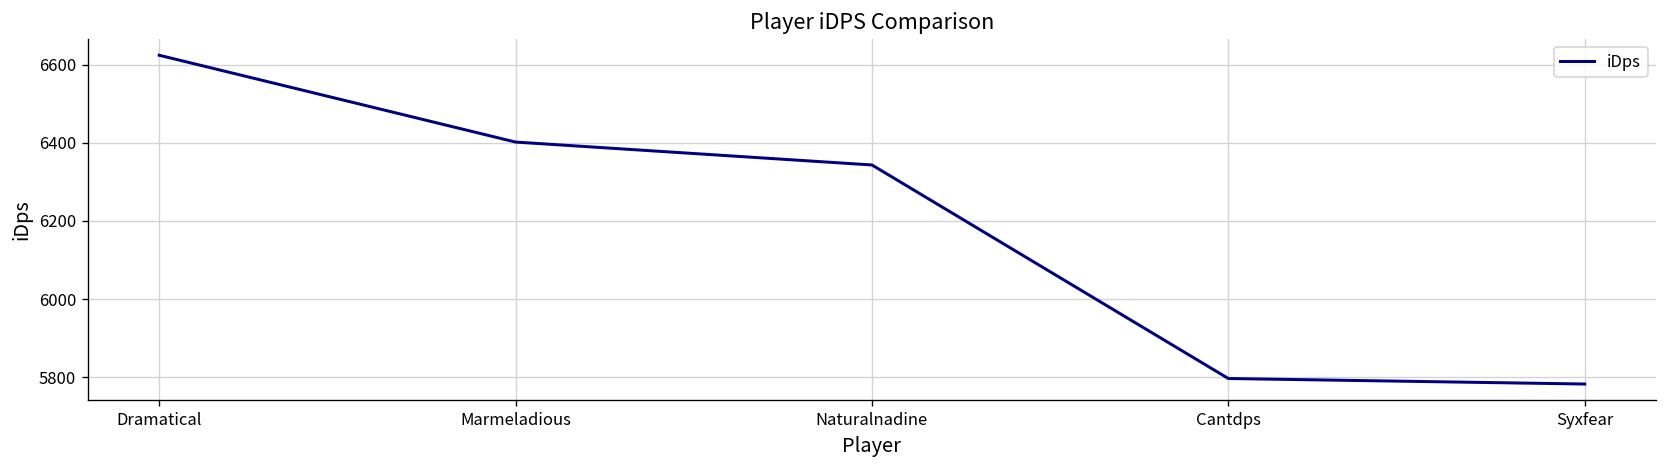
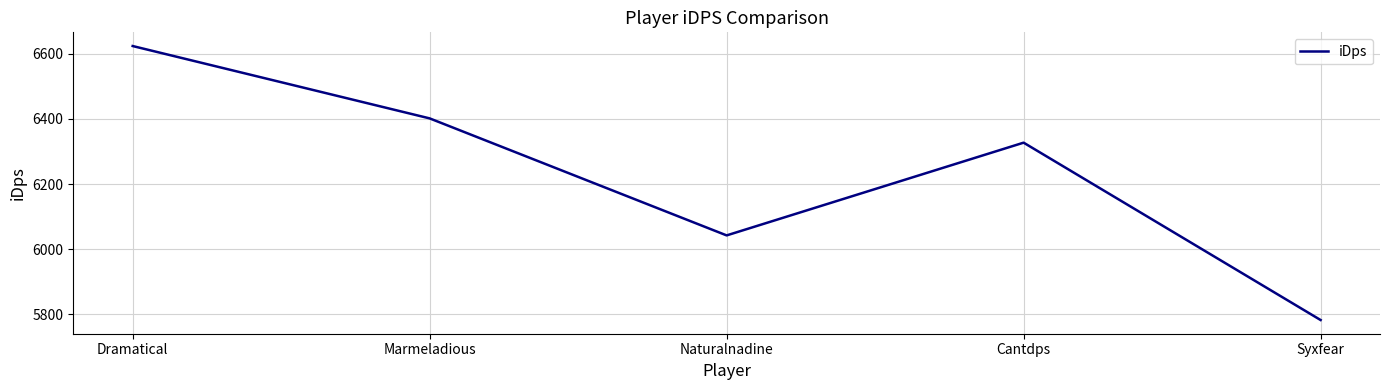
  {
    "Dramatical": 6620,
    "Marmeladious": 6400,
-   "Naturalnadine": 6340,
-   "Cantdps": 5800,
+   "Naturalnadine": 6040,
+   "Cantdps": 6330,
    "Syxfear": 5780
  }
